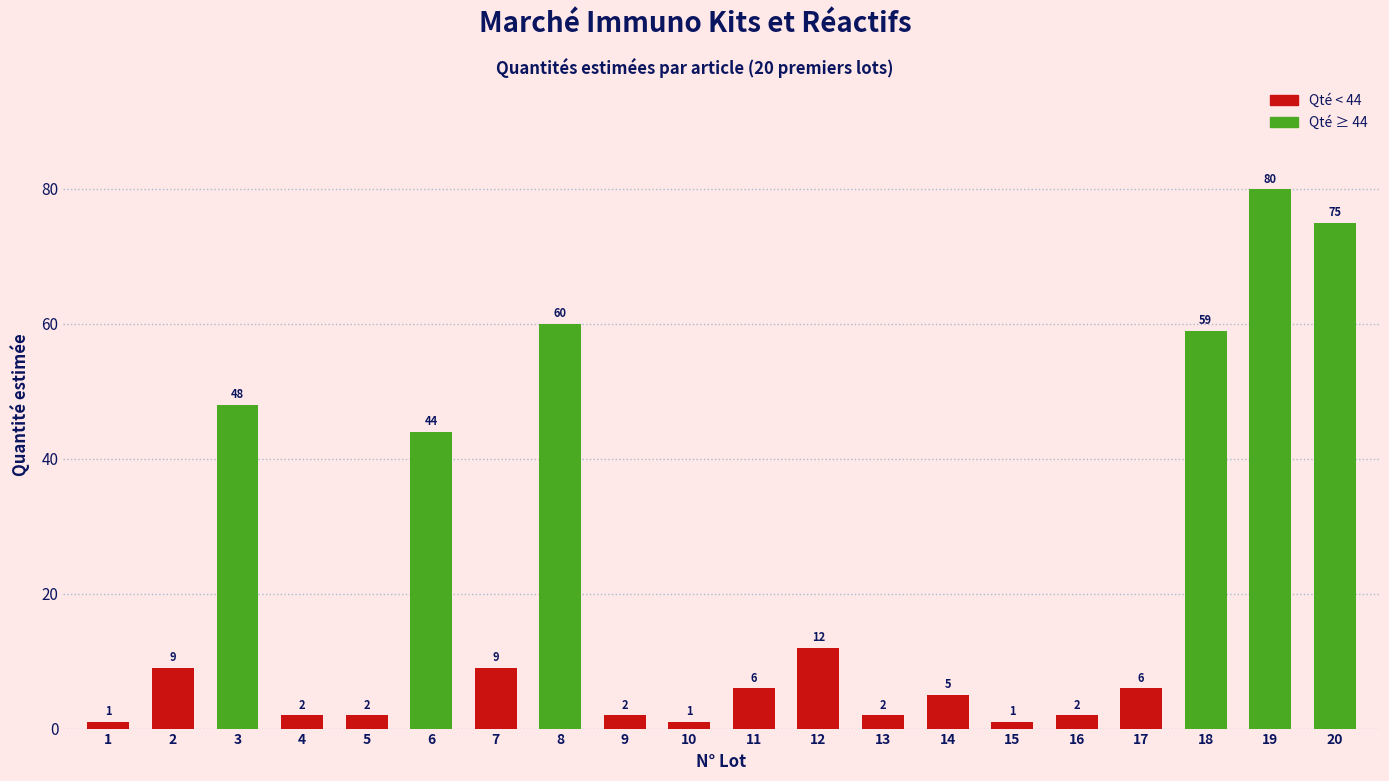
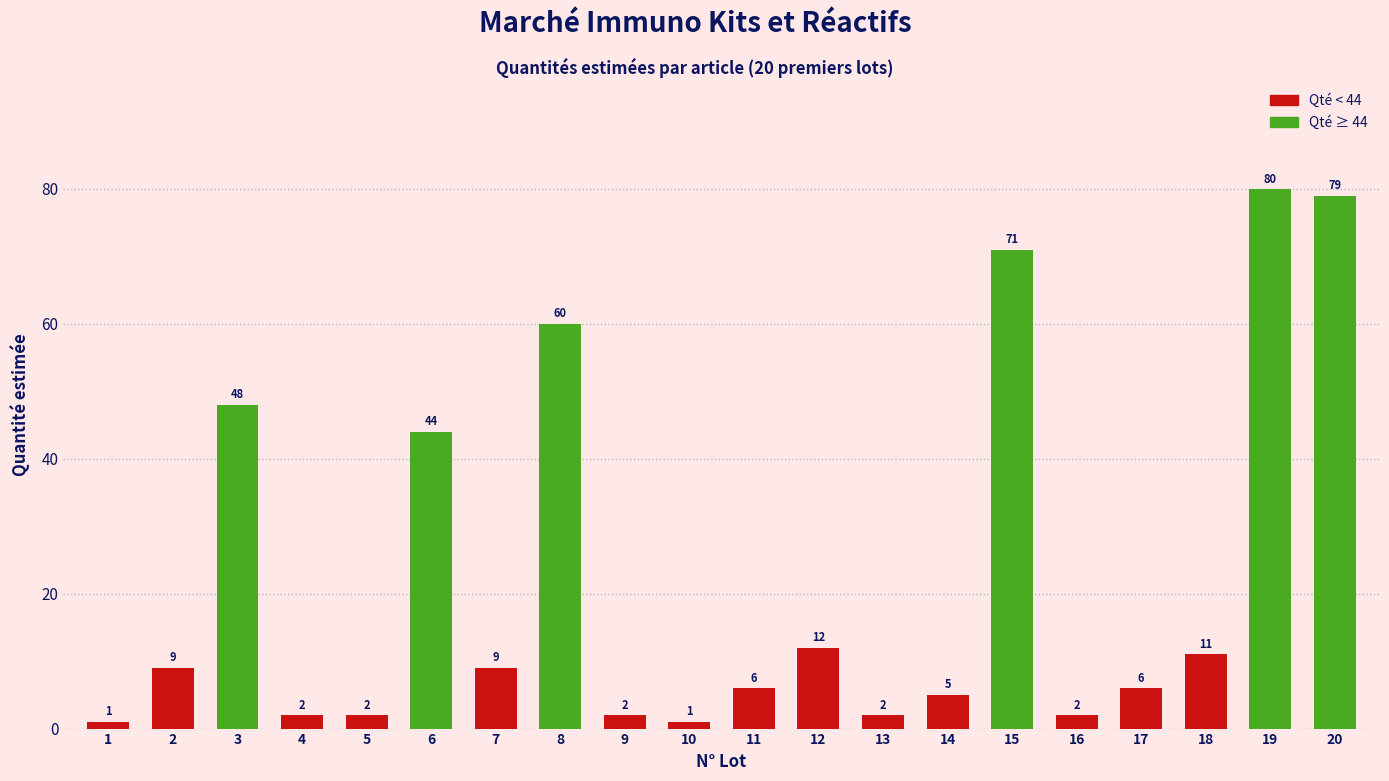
  {
    "1": 1,
    "2": 9,
    "3": 48,
    "4": 2,
    "5": 2,
    "6": 44,
    "7": 9,
    "8": 60,
    "9": 2,
    "10": 1,
    "11": 6,
    "12": 12,
    "13": 2,
    "14": 5,
-   "15": 1,
+   "15": 71,
    "16": 2,
    "17": 6,
-   "18": 59,
+   "18": 11,
    "19": 80,
-   "20": 75
+   "20": 79
  }
